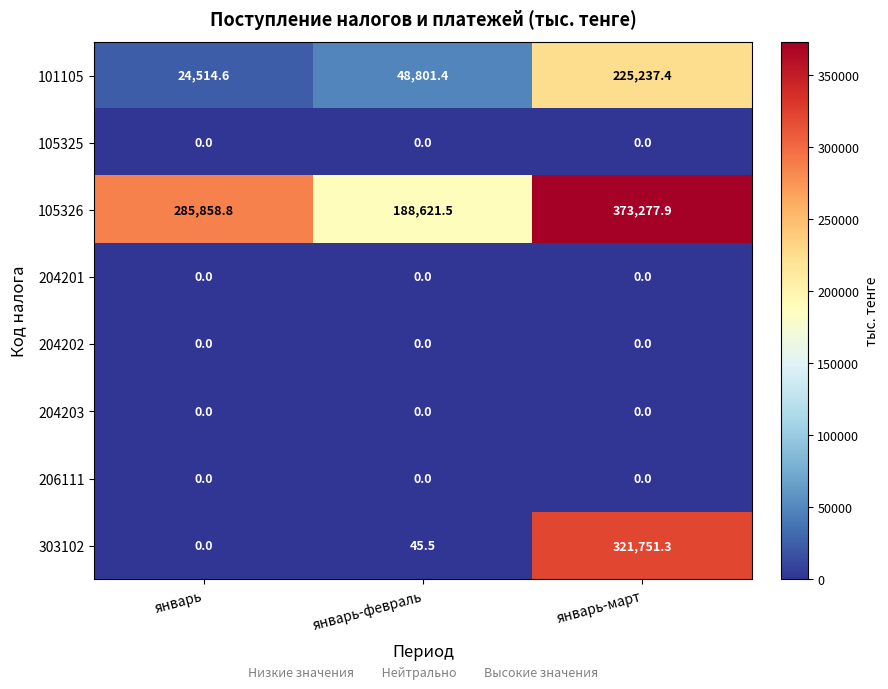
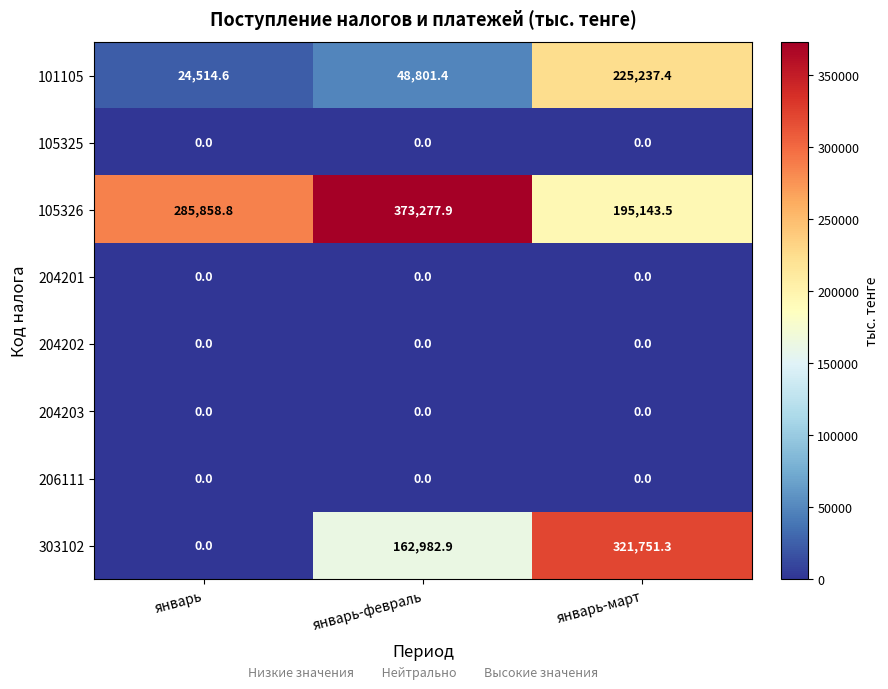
  {
    "101105": {
      "январь": "24,514.6",
      "январь-февраль": "48,801.4",
      "январь-март": "225,237.4"
    },
    "105325": {
      "январь": "0.0",
      "январь-февраль": "0.0",
      "январь-март": "0.0"
    },
    "105326": {
      "январь": "285,858.8",
-     "январь-февраль": "188,621.5",
-     "январь-март": "373,277.9"
+     "январь-февраль": "373,277.9",
+     "январь-март": "195,143.5"
    },
    "204201": {
      "январь": "0.0",
      "январь-февраль": "0.0",
      "январь-март": "0.0"
    },
    "204202": {
      "январь": "0.0",
      "январь-февраль": "0.0",
      "январь-март": "0.0"
    },
    "204203": {
      "январь": "0.0",
      "январь-февраль": "0.0",
      "январь-март": "0.0"
    },
    "206111": {
      "январь": "0.0",
      "январь-февраль": "0.0",
      "январь-март": "0.0"
    },
    "303102": {
      "январь": "0.0",
-     "январь-февраль": "45.5",
+     "январь-февраль": "162,982.9",
      "январь-март": "321,751.3"
    }
  }
